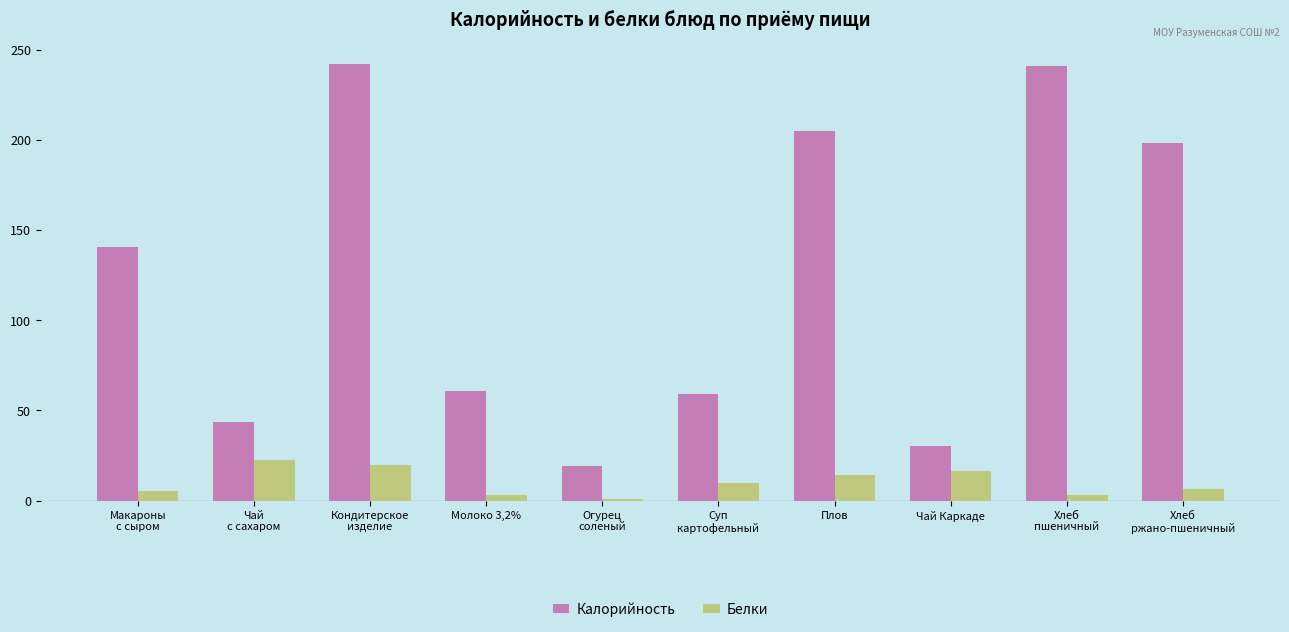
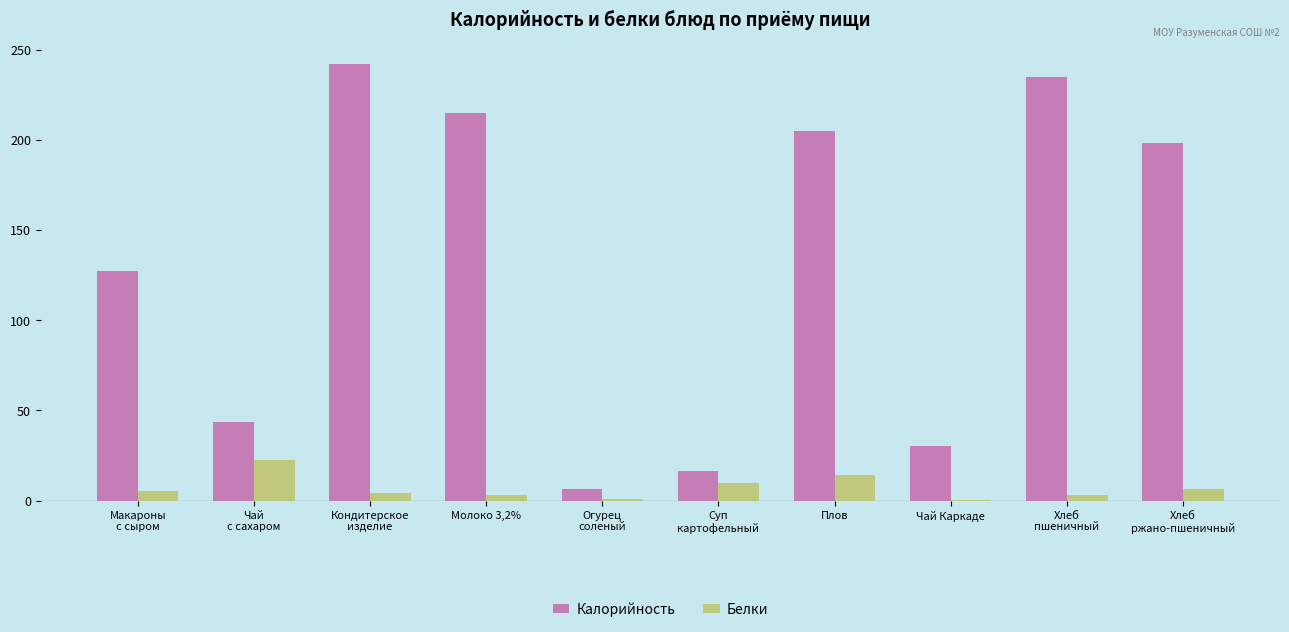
  {
    "Калорийность": {
-     "Макароны с сыром": 140,
+     "Макароны с сыром": 127,
      "Чай с сахаром": 43,
      "Кондитерское изделие": 242,
-     "Молоко 3,2%": 61,
-     "Огурец соленый": 19,
-     "Суп картофельный": 59,
+     "Молоко 3,2%": 215,
+     "Огурец соленый": 6,
+     "Суп картофельный": 16,
      "Плов": 205,
      "Чай Каркаде": 30,
-     "Хлеб пшеничный": 241,
+     "Хлеб пшеничный": 235,
      "Хлеб ржано-пшеничный": 198
    },
    "Белки": {
      "Макароны с сыром": 5,
      "Чай с сахаром": 22,
-     "Кондитерское изделие": 20,
+     "Кондитерское изделие": 4,
      "Молоко 3,2%": 3,
      "Суп картофельный": 10,
      "Плов": 14,
-     "Чай Каркаде": 16,
+     "Чай Каркаде": 0,
      "Хлеб пшеничный": 3,
      "Хлеб ржано-пшеничный": 7
    }
  }
